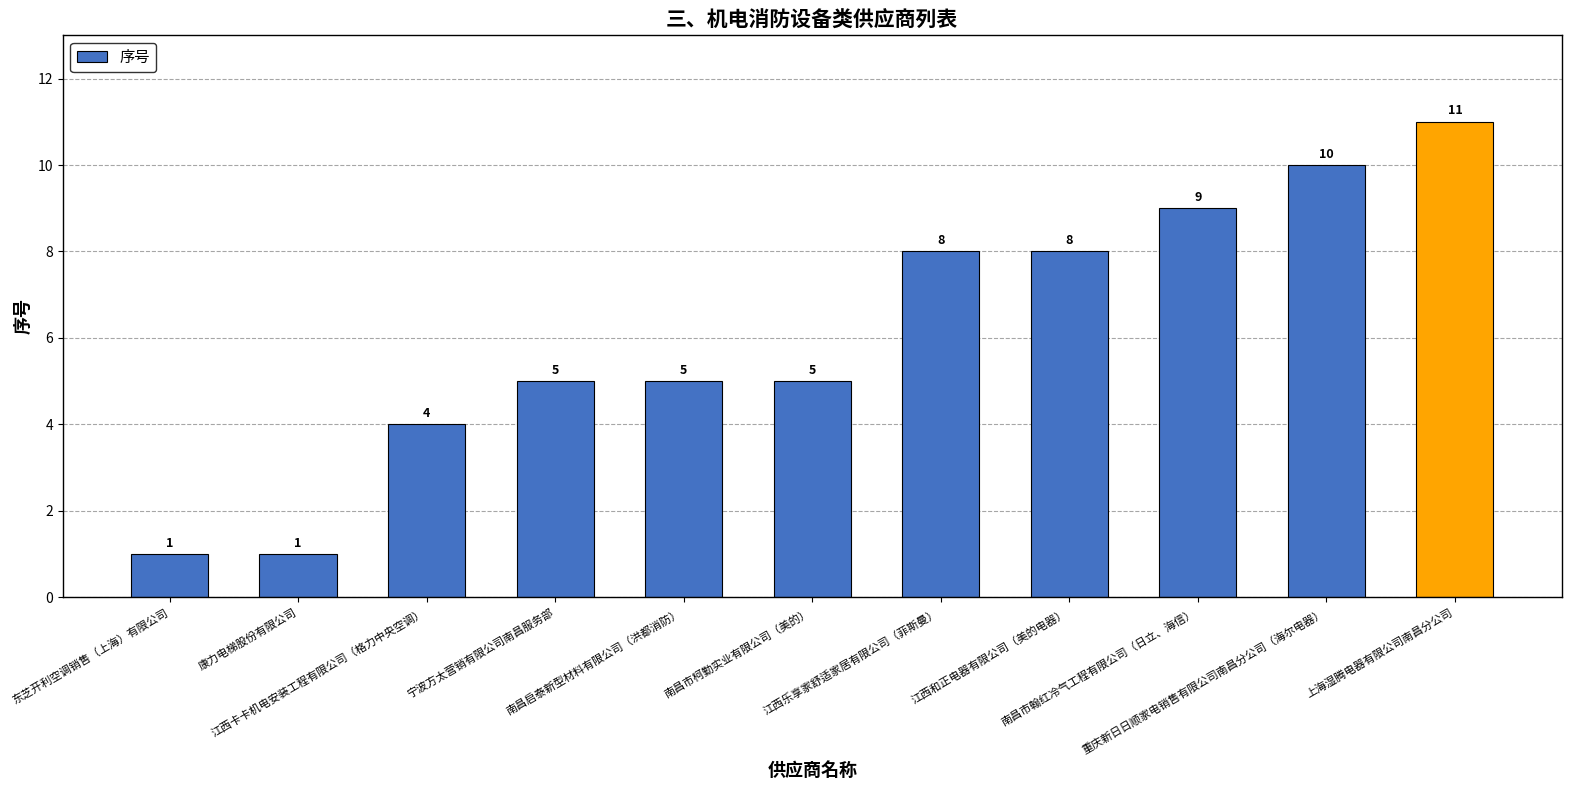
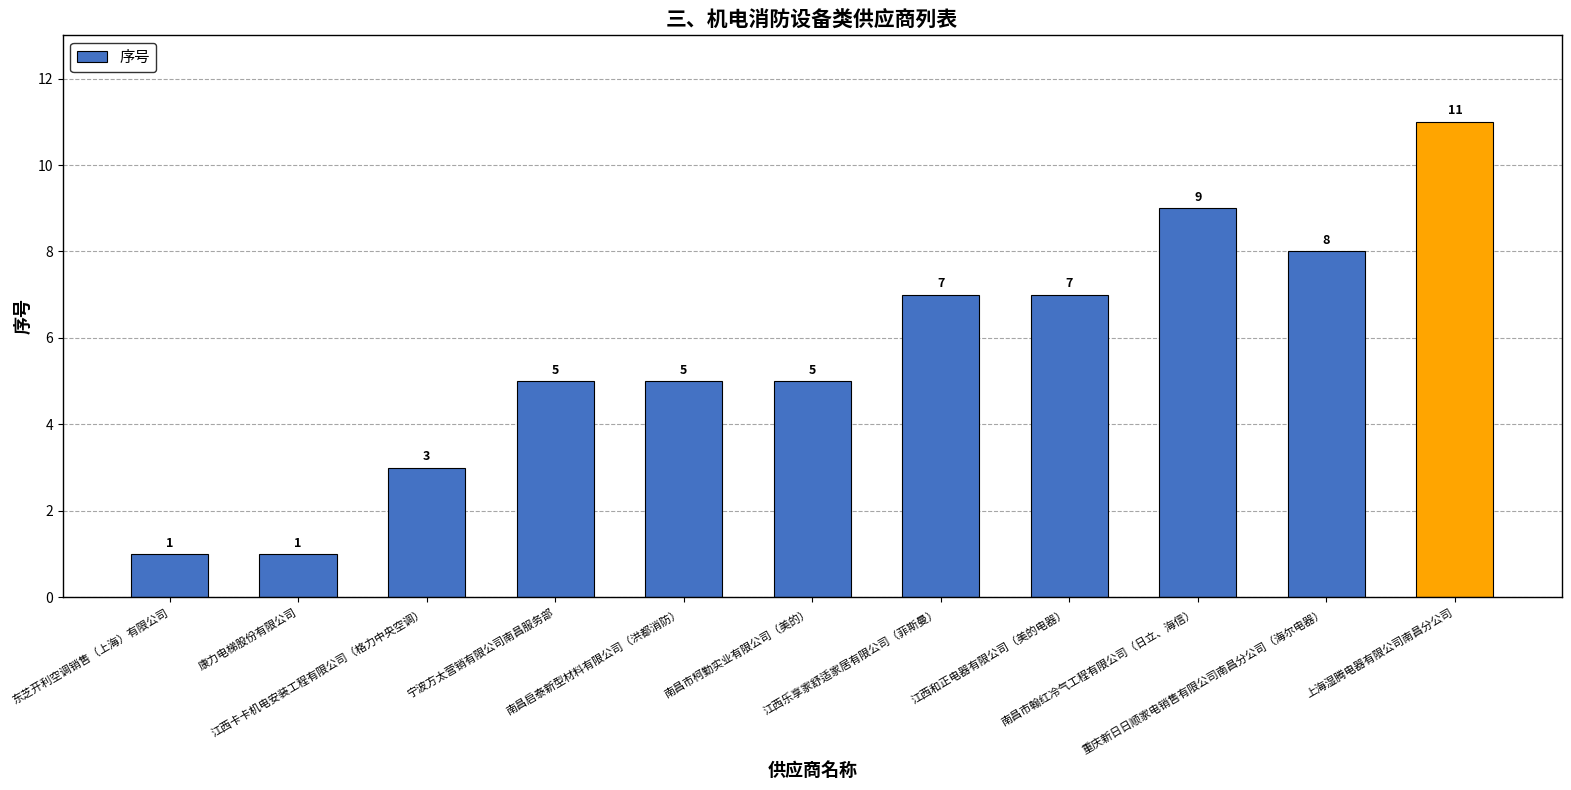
  {
    "东芝开利空调销售（上海）有限公司": 1,
    "康力电梯股份有限公司": 1,
-   "江西卡卡机电安装工程有限公司（格力中央空调）": 4,
+   "江西卡卡机电安装工程有限公司（格力中央空调）": 3,
    "宁波方太营销有限公司南昌服务部": 5,
    "南昌启泰新型材料有限公司（洪都消防）": 5,
    "南昌市柯勤实业有限公司（美的）": 5,
-   "江西乐享家舒适家居有限公司（菲斯曼）": 8,
-   "江西和正电器有限公司（美的电器）": 8,
+   "江西乐享家舒适家居有限公司（菲斯曼）": 7,
+   "江西和正电器有限公司（美的电器）": 7,
    "南昌市翰红冷气工程有限公司（日立、海信）": 9,
-   "重庆新日日顺家电销售有限公司南昌分公司（海尔电器）": 10,
+   "重庆新日日顺家电销售有限公司南昌分公司（海尔电器）": 8,
    "上海湿腾电器有限公司南昌分公司": 11
  }
